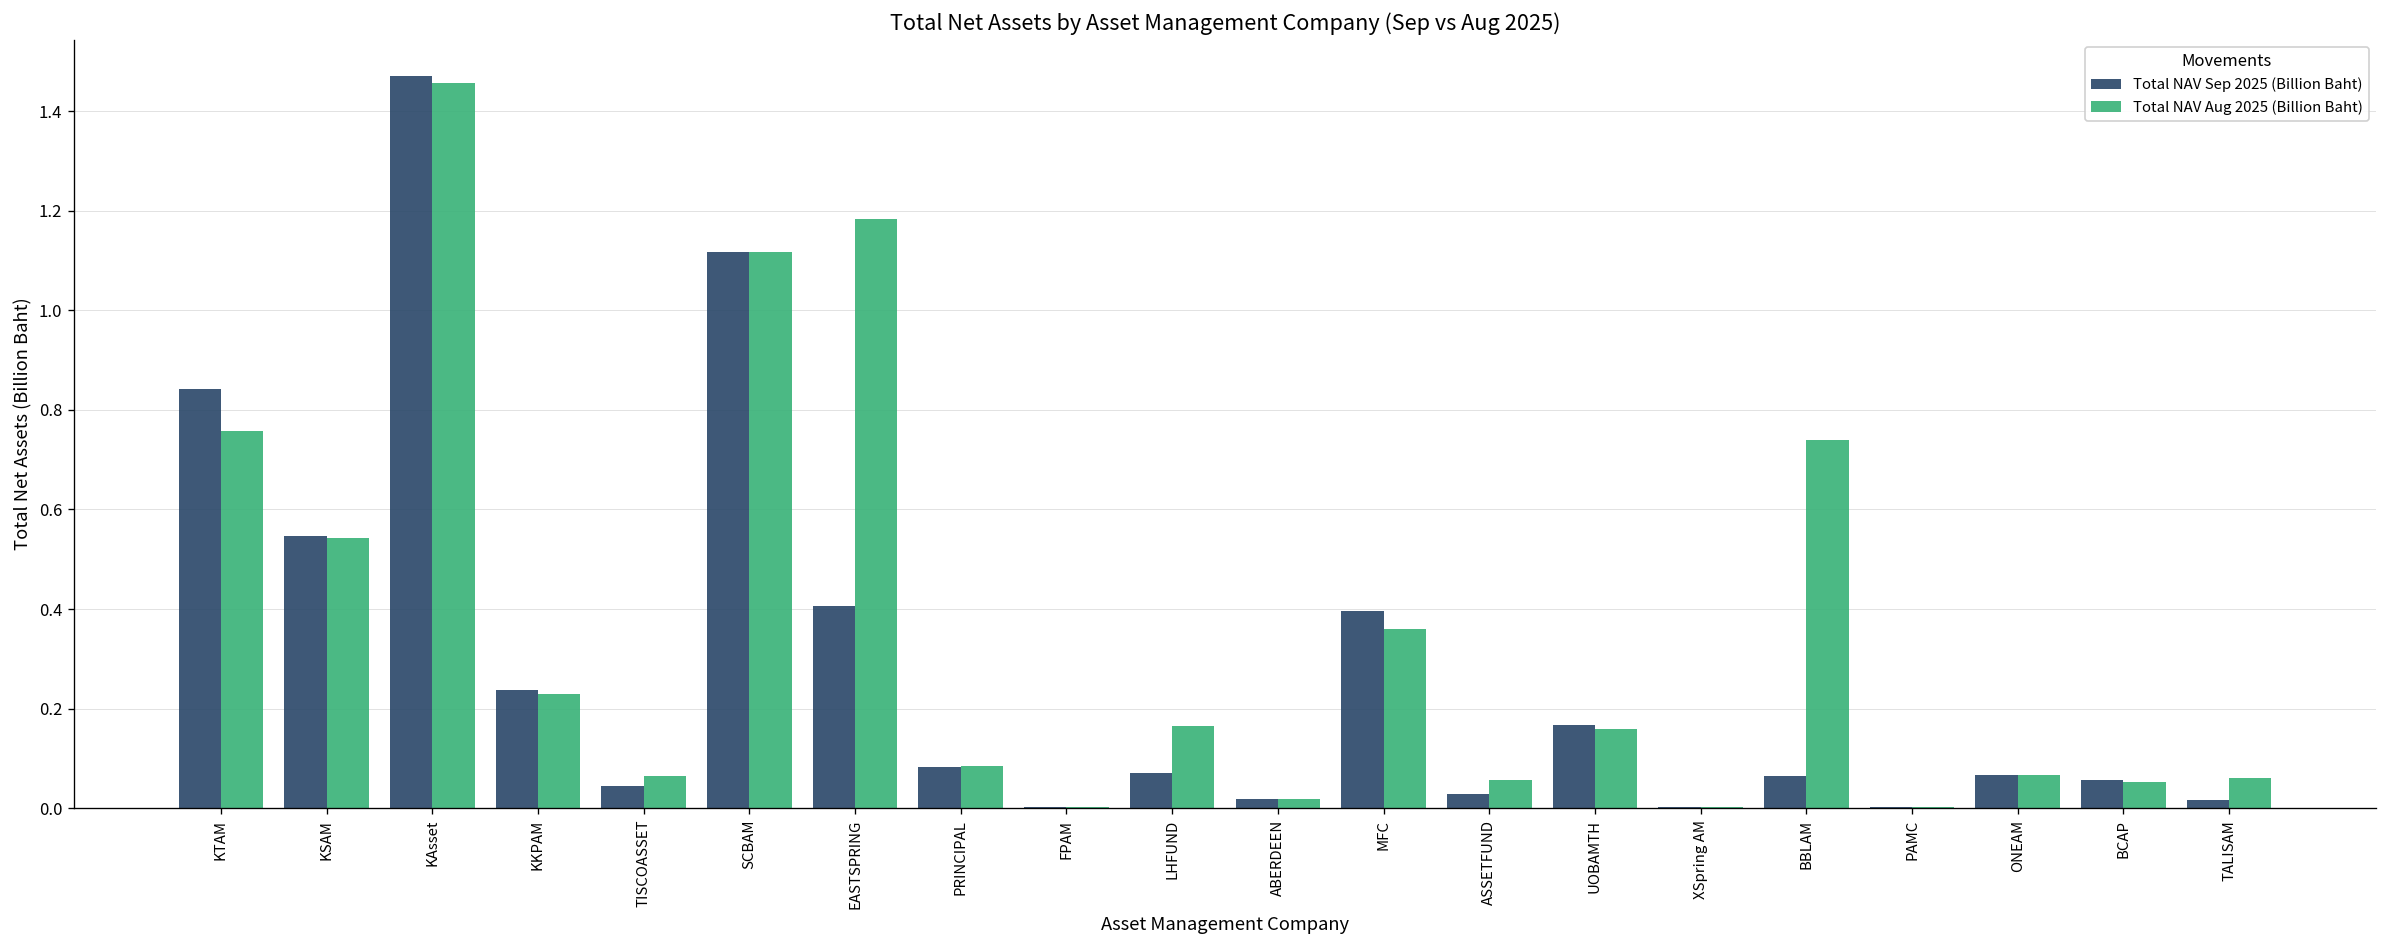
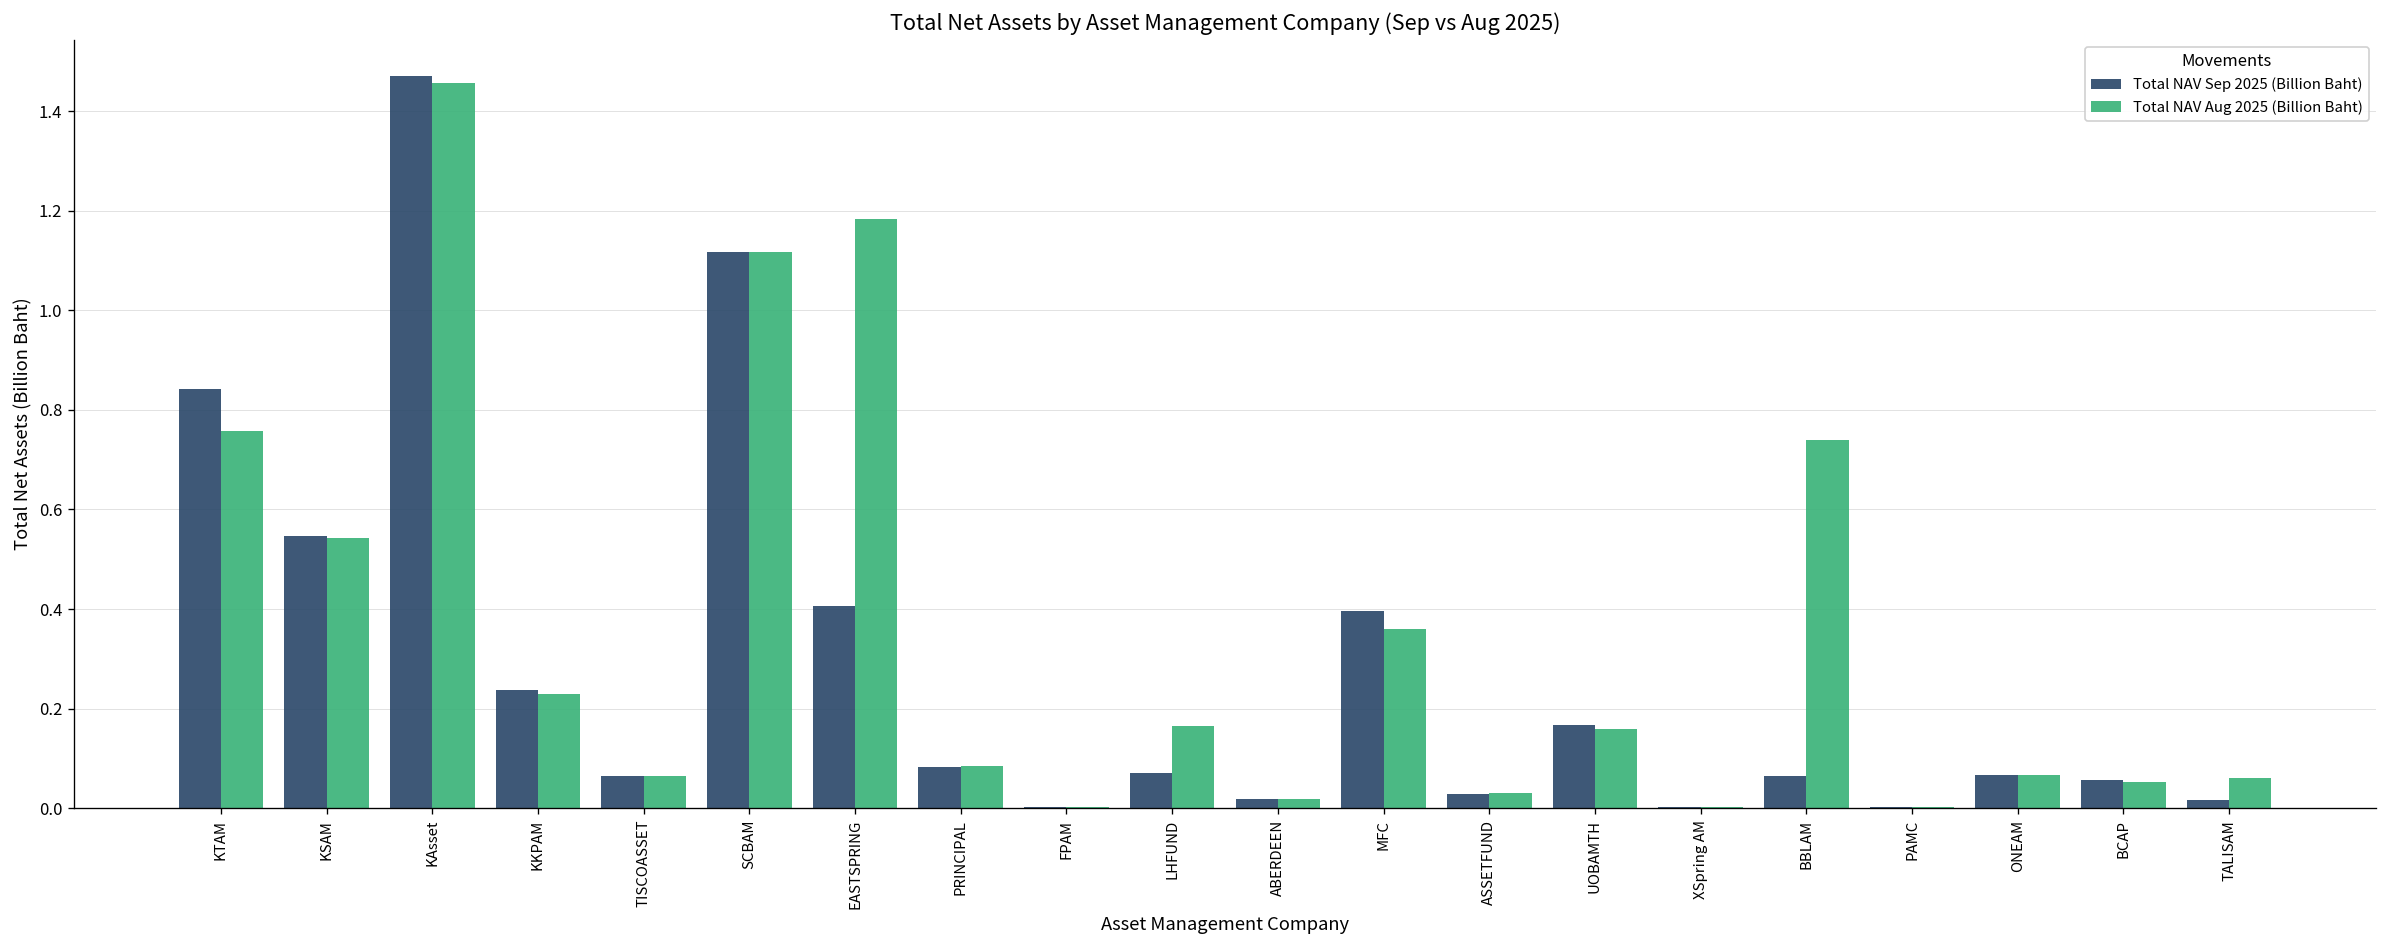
  {
    "Total NAV Sep 2025 (Billion Baht)": {
      "KTAM": 0.84,
      "KSAM": 0.55,
      "KAsset": 1.47,
      "KKPAM": 0.24,
-     "TISCOASSET": 0.05,
+     "TISCOASSET": 0.07,
      "SCBAM": 1.12,
      "EASTSPRING": 0.41,
      "PRINCIPAL": 0.08,
      "LHFUND": 0.07,
      "ABERDEEN": 0.02,
      "MFC": 0.40,
      "ASSETFUND": 0.03,
      "UOBAMTH": 0.17,
      "BBLAM": 0.07,
      "ONEAM": 0.07,
      "BCAP": 0.06,
      "TALISAM": 0.02
    },
    "Total NAV Aug 2025 (Billion Baht)": {
      "KTAM": 0.76,
      "KSAM": 0.54,
      "KAsset": 1.46,
      "KKPAM": 0.23,
      "TISCOASSET": 0.06,
      "SCBAM": 1.12,
      "EASTSPRING": 1.18,
      "PRINCIPAL": 0.08,
      "LHFUND": 0.16,
      "ABERDEEN": 0.02,
      "MFC": 0.36,
-     "ASSETFUND": 0.06,
+     "ASSETFUND": 0.03,
      "UOBAMTH": 0.16,
      "BBLAM": 0.74,
      "ONEAM": 0.07,
      "BCAP": 0.05,
      "TALISAM": 0.06
    }
  }
